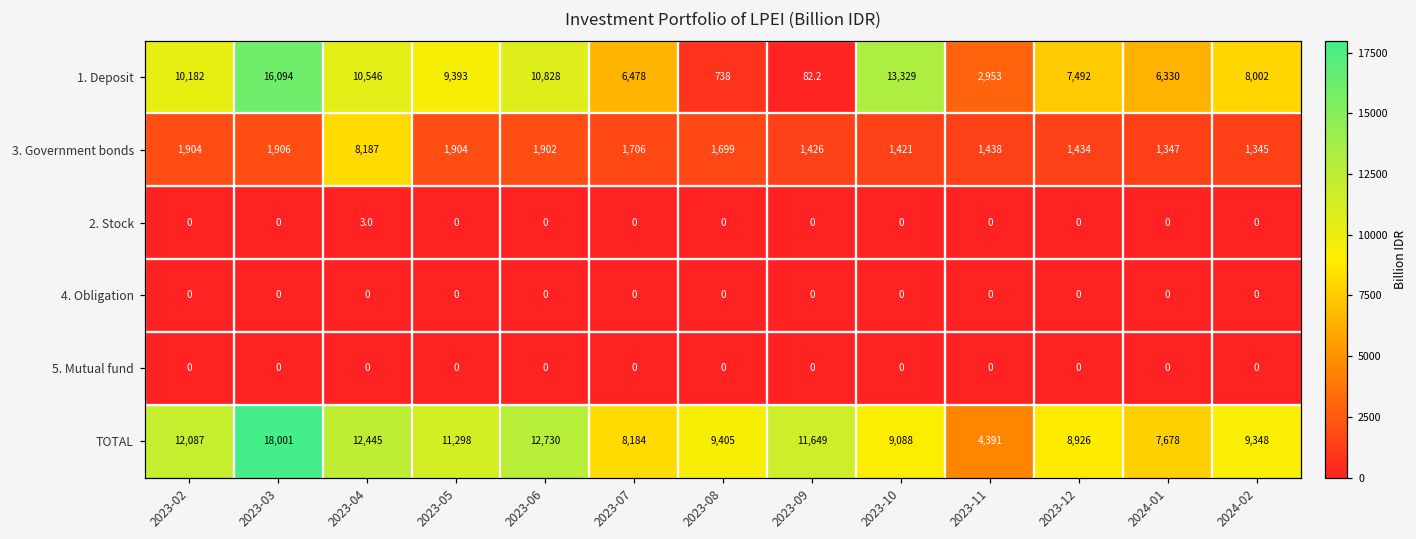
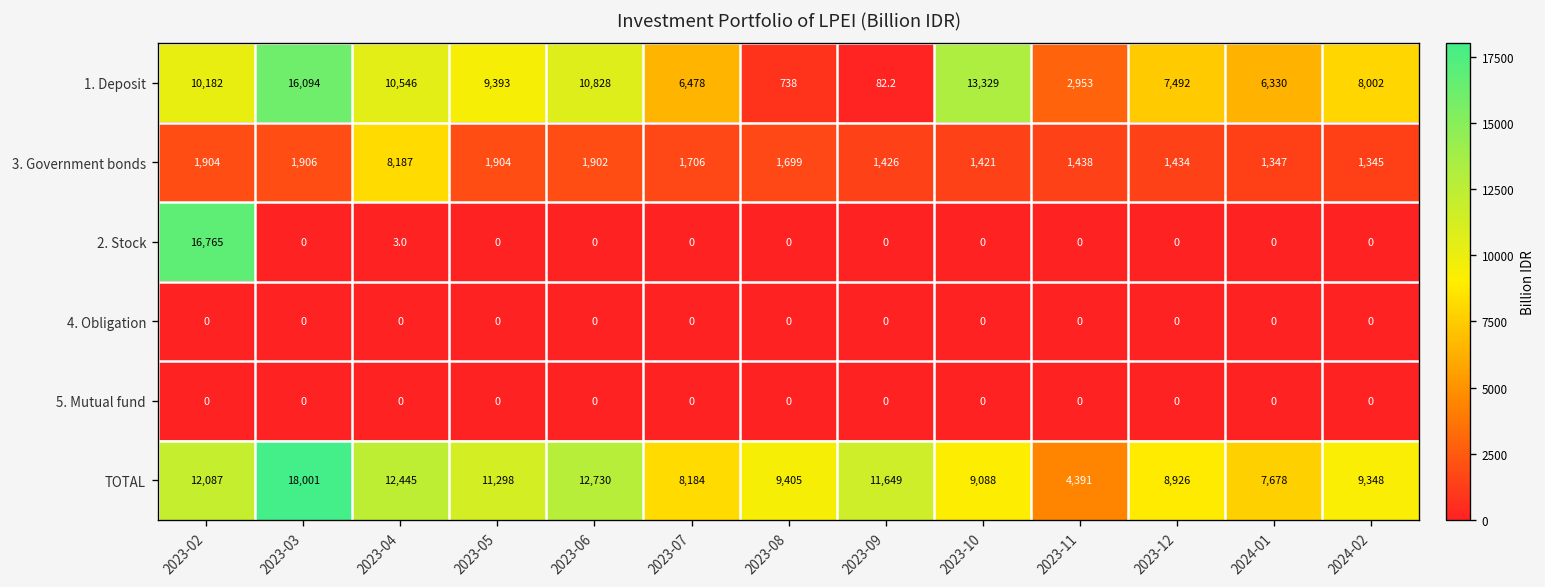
  {
    "1. Deposit": {
      "2023-02": "10,182",
      "2023-03": "16,094",
      "2023-04": "10,546",
      "2023-05": "9,393",
      "2023-06": "10,828",
      "2023-07": "6,478",
      "2023-08": "738",
      "2023-09": "82.2",
      "2023-10": "13,329",
      "2023-11": "2,953",
      "2023-12": "7,492",
      "2024-01": "6,330",
      "2024-02": "8,002"
    },
    "3. Government bonds": {
      "2023-02": "1,904",
      "2023-03": "1,906",
      "2023-04": "8,187",
      "2023-05": "1,904",
      "2023-06": "1,902",
      "2023-07": "1,706",
      "2023-08": "1,699",
      "2023-09": "1,426",
      "2023-10": "1,421",
      "2023-11": "1,438",
      "2023-12": "1,434",
      "2024-01": "1,347",
      "2024-02": "1,345"
    },
    "2. Stock": {
-     "2023-02": "0",
+     "2023-02": "16,765",
      "2023-03": "0",
      "2023-04": "3.0",
      "2023-05": "0",
      "2023-06": "0",
      "2023-07": "0",
      "2023-08": "0",
      "2023-09": "0",
      "2023-10": "0",
      "2023-11": "0",
      "2023-12": "0",
      "2024-01": "0",
      "2024-02": "0"
    },
    "4. Obligation": {
      "2023-02": "0",
      "2023-03": "0",
      "2023-04": "0",
      "2023-05": "0",
      "2023-06": "0",
      "2023-07": "0",
      "2023-08": "0",
      "2023-09": "0",
      "2023-10": "0",
      "2023-11": "0",
      "2023-12": "0",
      "2024-01": "0",
      "2024-02": "0"
    },
    "5. Mutual fund": {
      "2023-02": "0",
      "2023-03": "0",
      "2023-04": "0",
      "2023-05": "0",
      "2023-06": "0",
      "2023-07": "0",
      "2023-08": "0",
      "2023-09": "0",
      "2023-10": "0",
      "2023-11": "0",
      "2023-12": "0",
      "2024-01": "0",
      "2024-02": "0"
    },
    "TOTAL": {
      "2023-02": "12,087",
      "2023-03": "18,001",
      "2023-04": "12,445",
      "2023-05": "11,298",
      "2023-06": "12,730",
      "2023-07": "8,184",
      "2023-08": "9,405",
      "2023-09": "11,649",
      "2023-10": "9,088",
      "2023-11": "4,391",
      "2023-12": "8,926",
      "2024-01": "7,678",
      "2024-02": "9,348"
    }
  }
